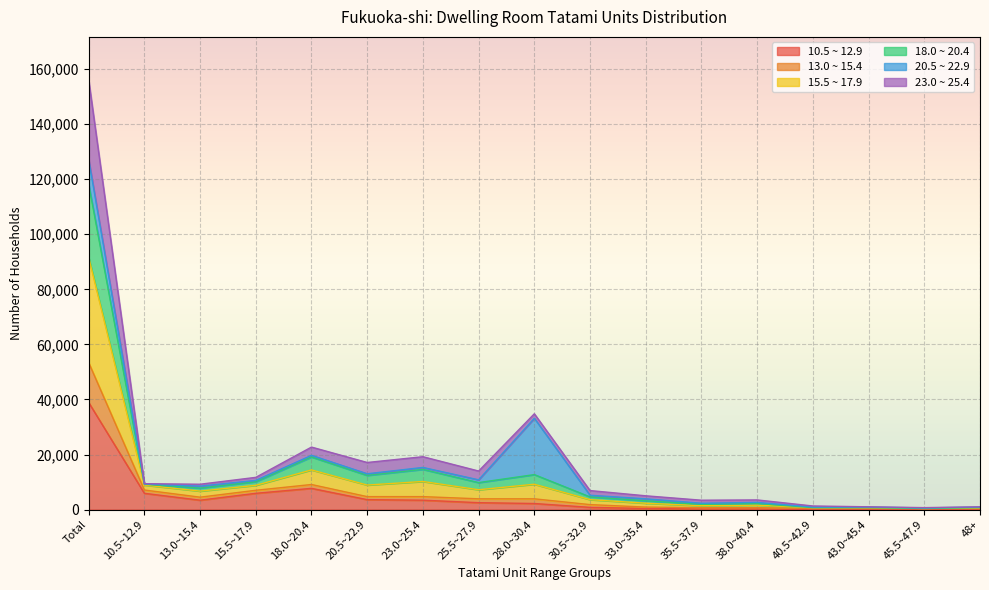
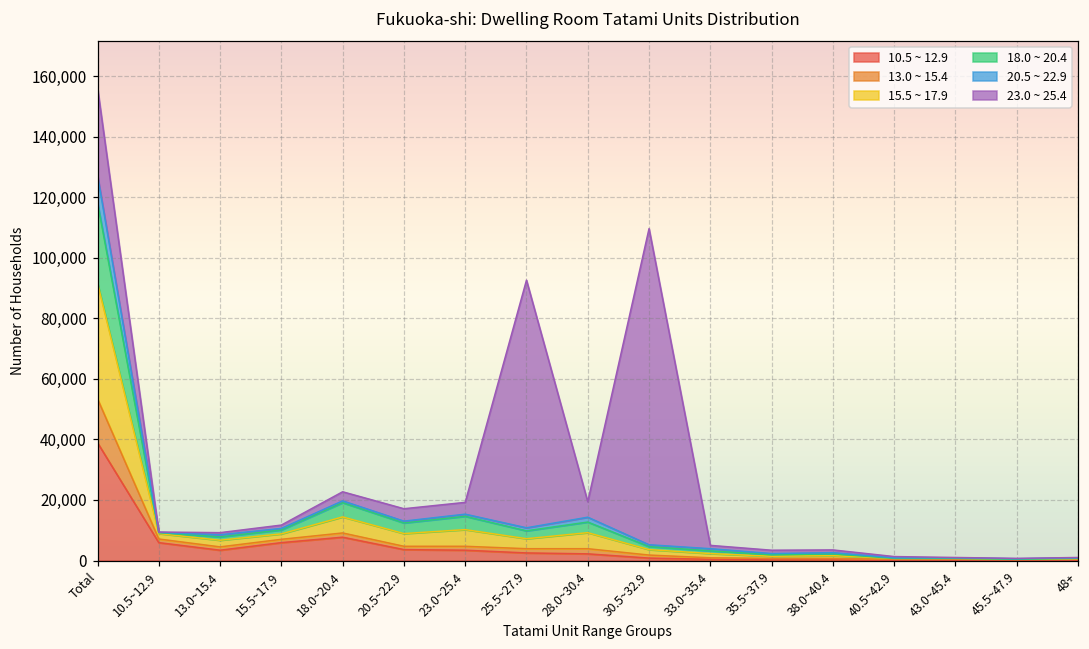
  {
    "15.5 ~ 17.9": {
      "Total": "38,000",
      "13.0~15.4": "2,000",
      "15.5~17.9": "2,000",
      "18.0~20.4": "5,000",
      "20.5~22.9": "4,000",
      "23.0~25.4": "6,000",
      "25.5~27.9": "3,000",
      "28.0~30.4": "5,000",
      "30.5~32.9": "2,000"
    },
    "18.0 ~ 20.4": {
      "Total": "27,000",
      "25.5~27.9": "3,000",
      "28.0~30.4": "4,000"
    },
    "20.5 ~ 22.9": {
      "Total": "9,000",
      "25.5~27.9": "1,000",
-     "28.0~30.4": "20,000"
+     "28.0~30.4": "2,000"
    },
    "23.0 ~ 25.4": {
      "Total": "29,000",
      "15.5~17.9": "1,000",
      "18.0~20.4": "3,000",
      "20.5~22.9": "4,000",
      "23.0~25.4": "4,000",
-     "25.5~27.9": "3,000",
-     "28.0~30.4": "2,000",
-     "30.5~32.9": "2,000",
+     "25.5~27.9": "82,000",
+     "28.0~30.4": "5,000",
+     "30.5~32.9": "104,000",
      "33.0~35.4": "1,000",
      "35.5~37.9": "1,000"
    }
  }
